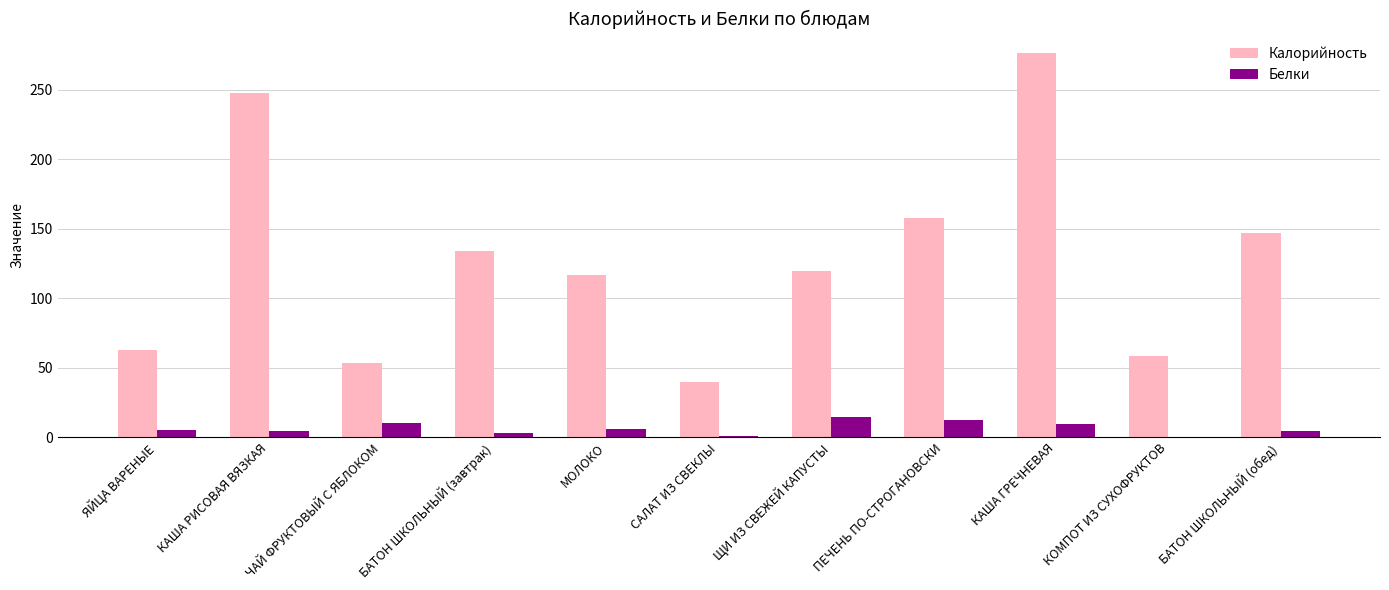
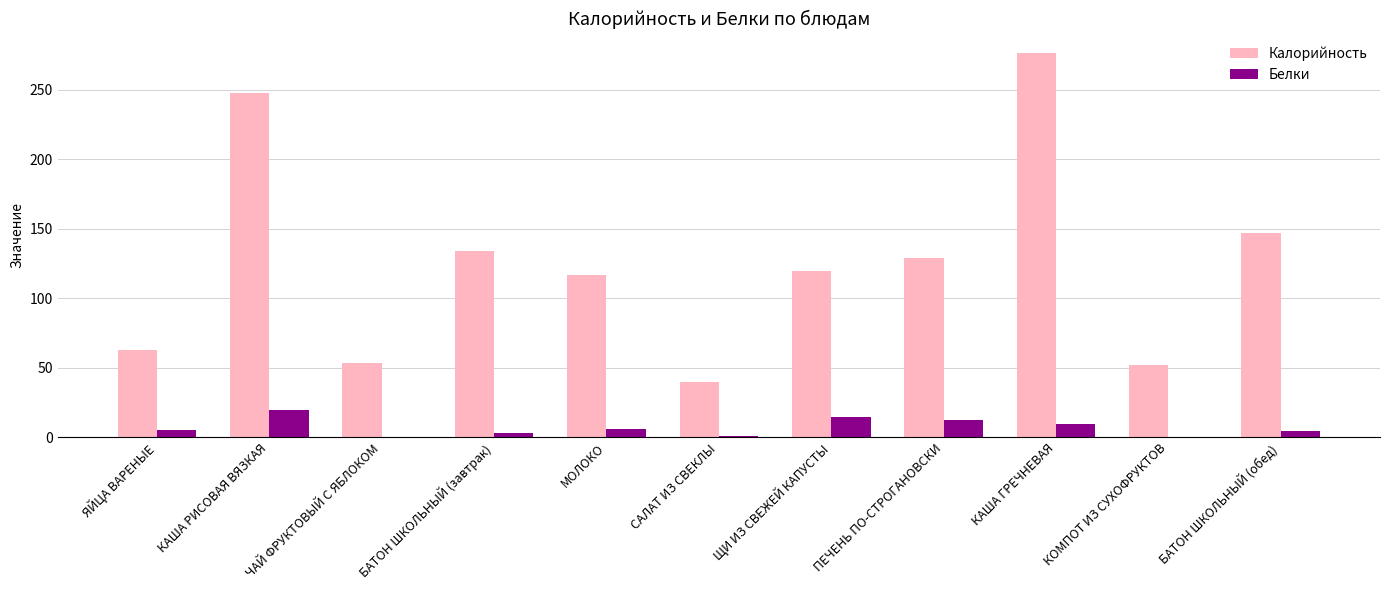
  {
    "Калорийность": {
      "ЯЙЦА ВАРЕНЫЕ": 63,
      "КАША РИСОВАЯ ВЯЗКАЯ": 248,
      "ЧАЙ ФРУКТОВЫЙ С ЯБЛОКОМ": 54,
      "БАТОН ШКОЛЬНЫЙ (завтрак)": 134,
      "МОЛОКО": 116,
      "САЛАТ ИЗ СВЕКЛЫ": 40,
      "ЩИ ИЗ СВЕЖЕЙ КАПУСТЫ": 120,
-     "ПЕЧЕНЬ ПО-СТРОГАНОВСКИ": 158,
+     "ПЕЧЕНЬ ПО-СТРОГАНОВСКИ": 129,
      "КАША ГРЕЧНЕВАЯ": 277,
-     "КОМПОТ ИЗ СУХОФРУКТОВ": 58,
+     "КОМПОТ ИЗ СУХОФРУКТОВ": 52,
      "БАТОН ШКОЛЬНЫЙ (обед)": 147
    },
    "Белки": {
      "ЯЙЦА ВАРЕНЫЕ": 5,
-     "КАША РИСОВАЯ ВЯЗКАЯ": 5,
-     "ЧАЙ ФРУКТОВЫЙ С ЯБЛОКОМ": 10,
+     "КАША РИСОВАЯ ВЯЗКАЯ": 20,
+     "ЧАЙ ФРУКТОВЫЙ С ЯБЛОКОМ": 0,
      "БАТОН ШКОЛЬНЫЙ (завтрак)": 3,
      "МОЛОКО": 6,
      "ЩИ ИЗ СВЕЖЕЙ КАПУСТЫ": 14,
      "ПЕЧЕНЬ ПО-СТРОГАНОВСКИ": 12,
      "КАША ГРЕЧНЕВАЯ": 10,
      "КОМПОТ ИЗ СУХОФРУКТОВ": 0,
      "БАТОН ШКОЛЬНЫЙ (обед)": 5
    }
  }
